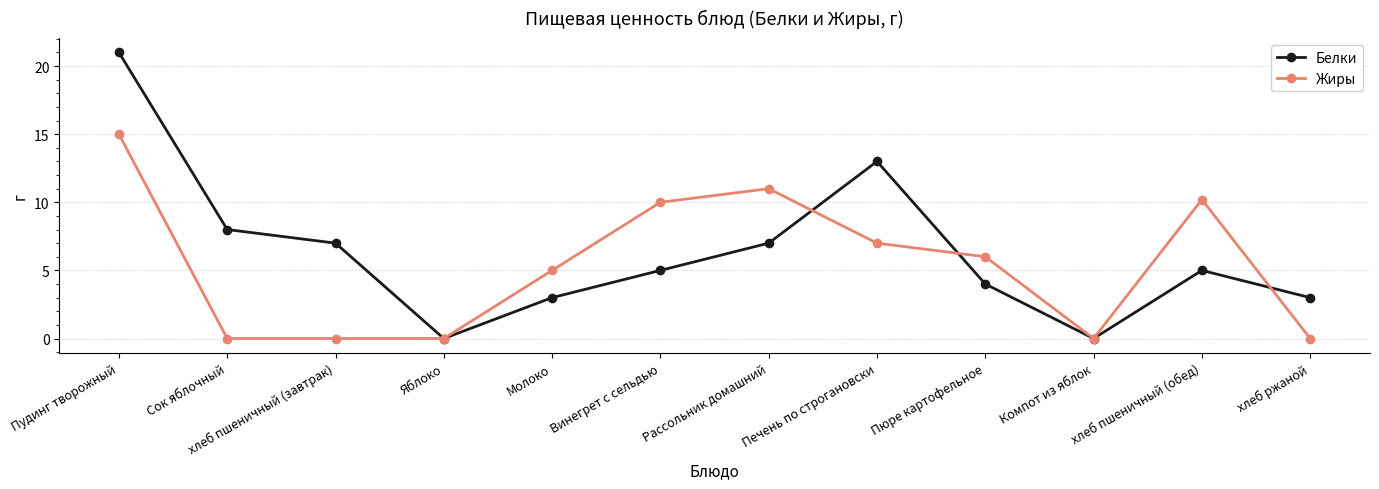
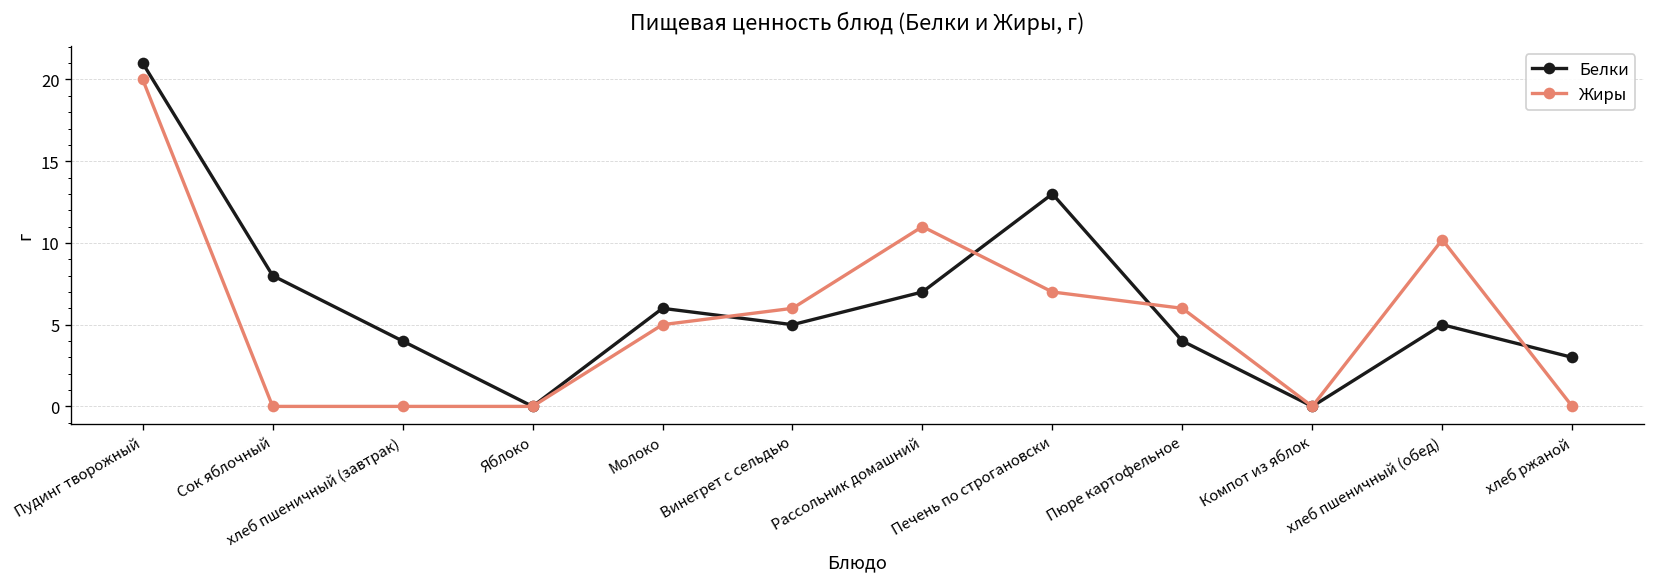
  {
    "Белки": {
      "Пудинг творожный": 21,
      "Сок яблочный": 8,
-     "хлеб пшеничный (завтрак)": 7,
-     "Молоко": 3,
+     "хлеб пшеничный (завтрак)": 4,
+     "Молоко": 6,
      "Винегрет с сельдью": 5,
      "Рассольник домашний": 7,
      "Печень по строгановски": 13,
      "Пюре картофельное": 4,
      "хлеб пшеничный (обед)": 5,
      "хлеб ржаной": 3
    },
    "Жиры": {
-     "Пудинг творожный": 15,
+     "Пудинг творожный": 20,
      "Сок яблочный": 0,
      "хлеб пшеничный (завтрак)": 0,
      "Молоко": 5,
-     "Винегрет с сельдью": 10,
+     "Винегрет с сельдью": 6,
      "Рассольник домашний": 11,
      "Печень по строгановски": 7,
      "Пюре картофельное": 6,
      "хлеб пшеничный (обед)": 10.2,
      "хлеб ржаной": 0
    }
  }
